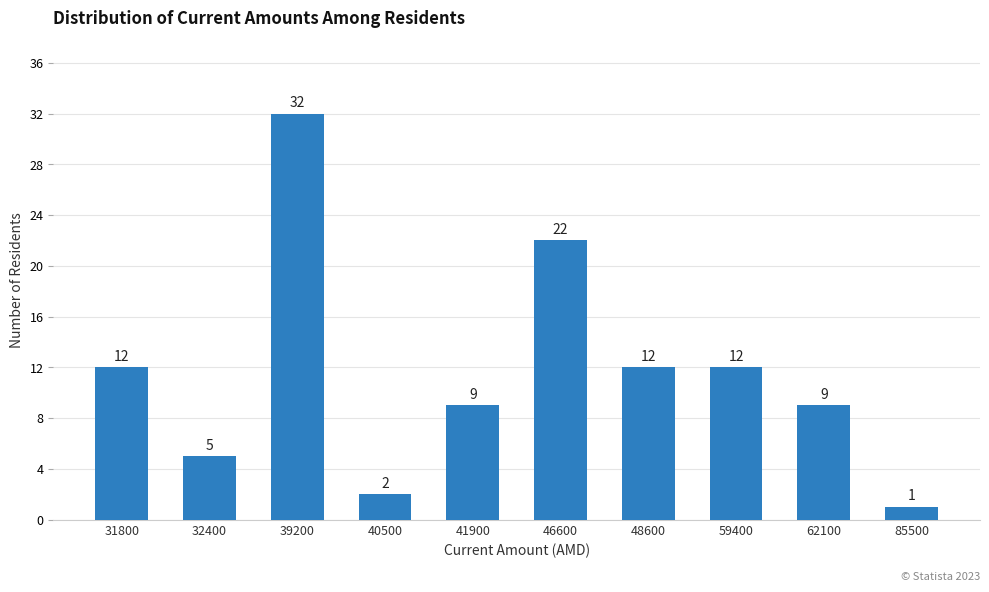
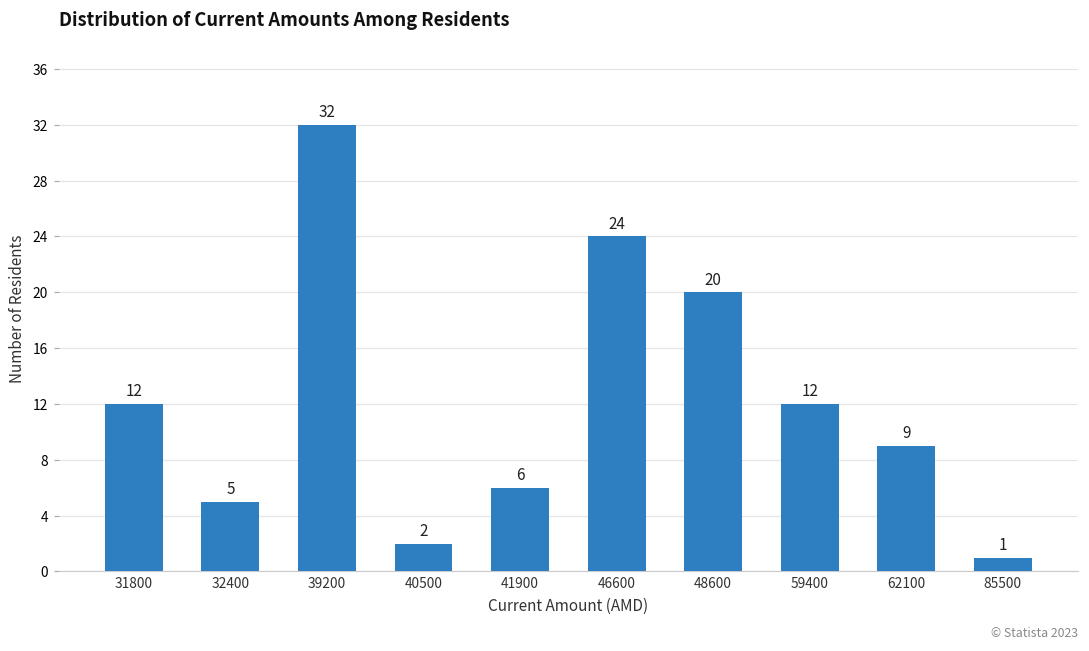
  {
    "31800": 12,
    "32400": 5,
    "39200": 32,
    "40500": 2,
-   "41900": 9,
-   "46600": 22,
-   "48600": 12,
+   "41900": 6,
+   "46600": 24,
+   "48600": 20,
    "59400": 12,
    "62100": 9,
    "85500": 1
  }
